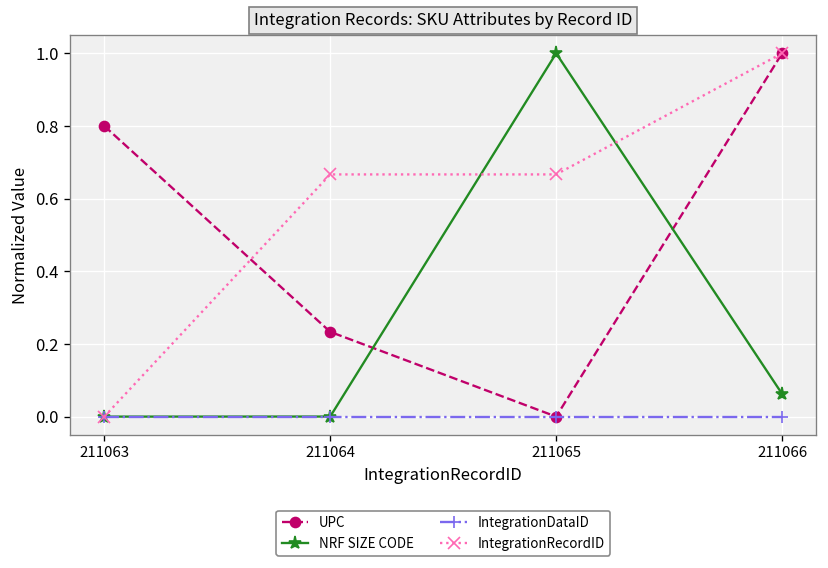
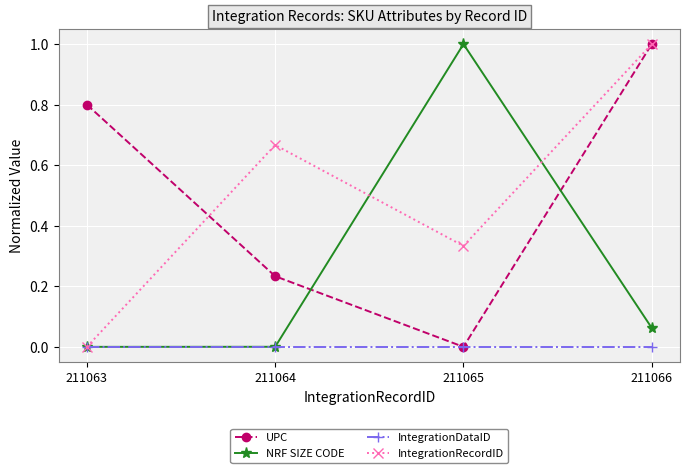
  {
    "UPC": {
      "211063": 0.80,
      "211064": 0.23
    },
    "NRF SIZE CODE": {
      "211065": 1.00,
      "211066": 0.06
    },
    "IntegrationDataID": {
      "211066": 0.00
    },
    "IntegrationRecordID": {
      "211064": 0.67,
-     "211065": 0.67
+     "211065": 0.33
    }
  }
